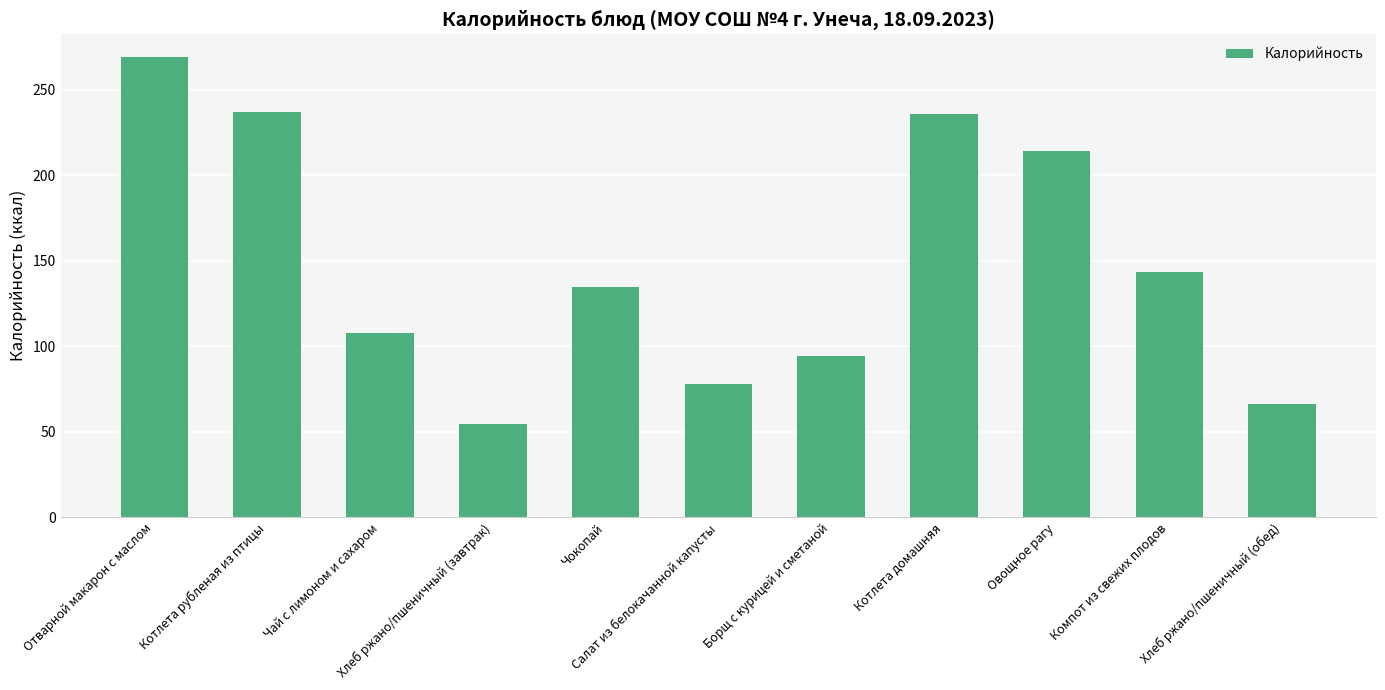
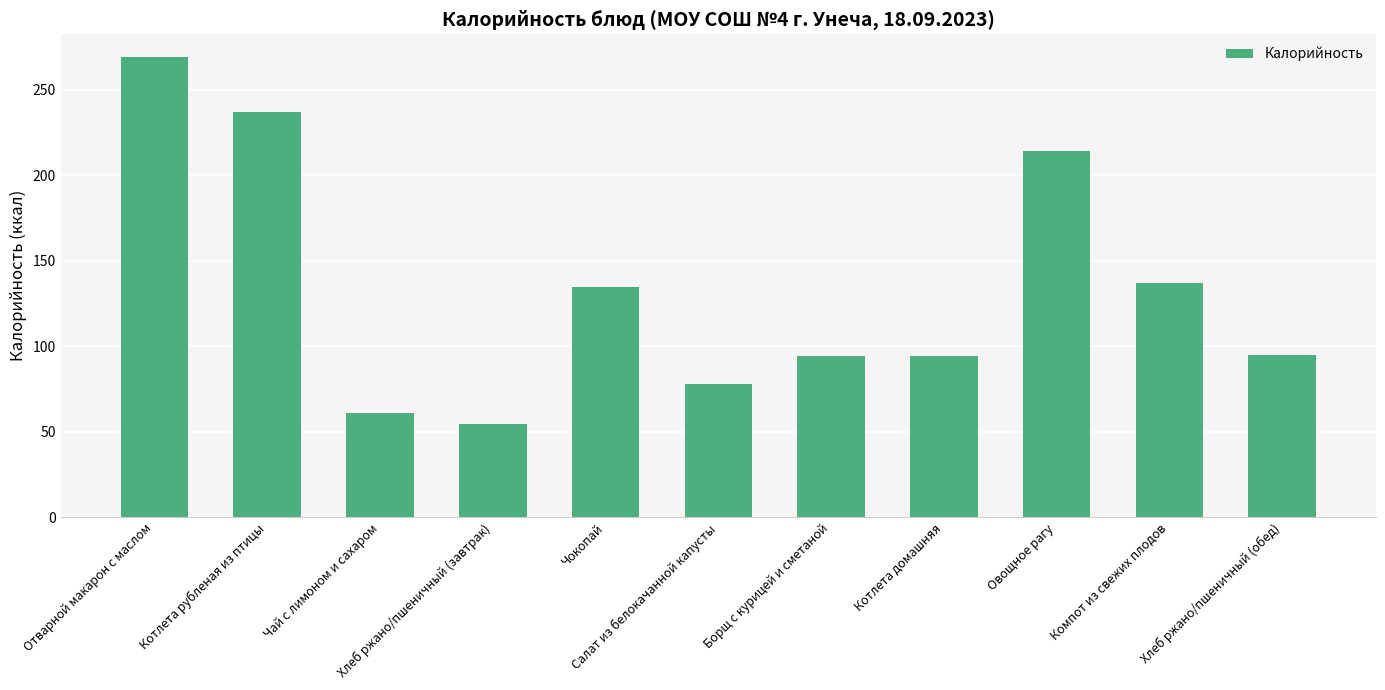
  {
    "Отварной макарон с маслом": 269,
    "Котлета рубленая из птицы": 237,
-   "Чай с лимоном и сахаром": 108,
+   "Чай с лимоном и сахаром": 61,
    "Хлеб ржано/пшеничный (завтрак)": 55,
    "Чокопай": 135,
    "Салат из белокачанной капусты": 78,
    "Борщ с курицей и сметаной": 94,
-   "Котлета домашняя": 236,
+   "Котлета домашняя": 95,
    "Овощное рагу": 215,
-   "Компот из свежих плодов": 143,
-   "Хлеб ржано/пшеничный (обед)": 66
+   "Компот из свежих плодов": 137,
+   "Хлеб ржано/пшеничный (обед)": 95
  }
